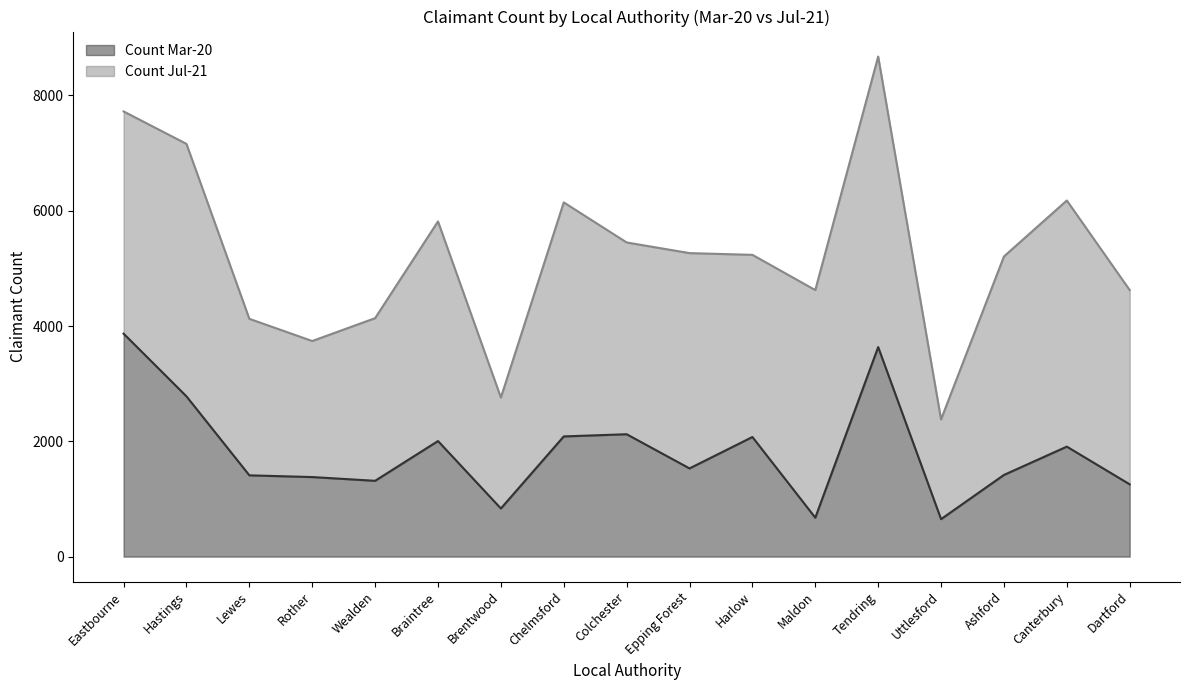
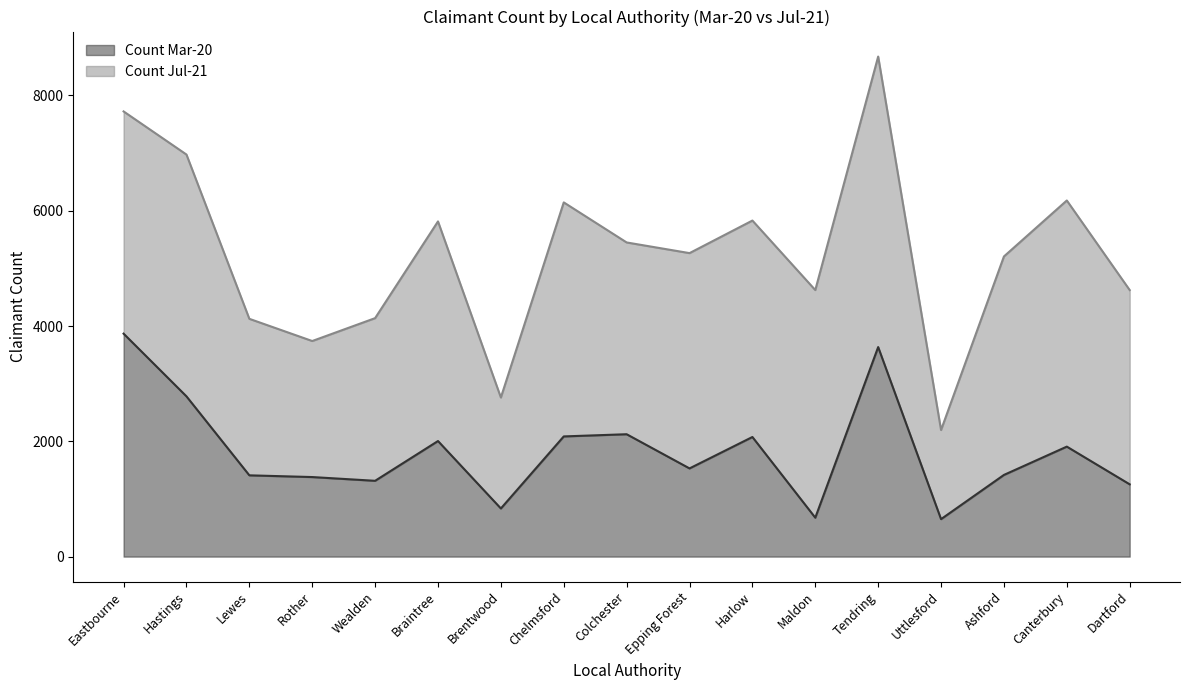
  {
    "Count Mar-20": {
      "Eastbourne": 3900,
      "Hastings": 2800,
      "Lewes": 1400,
      "Rother": 1400,
      "Wealden": 1300,
      "Braintree": 2000,
      "Brentwood": 800,
      "Chelmsford": 2100,
      "Colchester": 2100,
      "Epping Forest": 1500,
      "Harlow": 2100,
      "Maldon": 700,
      "Tendring": 3600,
      "Uttlesford": 700,
      "Ashford": 1400,
      "Canterbury": 1900,
      "Dartford": 1300
    },
    "Count Jul-21": {
      "Eastbourne": 3900,
-     "Hastings": 4400,
+     "Hastings": 4200,
      "Lewes": 2700,
      "Rother": 2400,
      "Wealden": 2800,
      "Braintree": 3800,
      "Brentwood": 1900,
      "Chelmsford": 4100,
      "Colchester": 3300,
      "Epping Forest": 3700,
-     "Harlow": 3200,
+     "Harlow": 3800,
      "Maldon": 3900,
      "Tendring": 5000,
-     "Uttlesford": 1700,
+     "Uttlesford": 1500,
      "Ashford": 3800,
      "Canterbury": 4300,
      "Dartford": 3400
    }
  }
